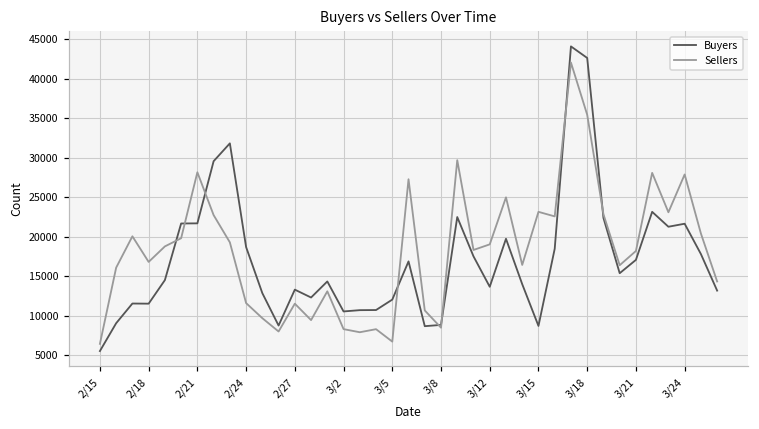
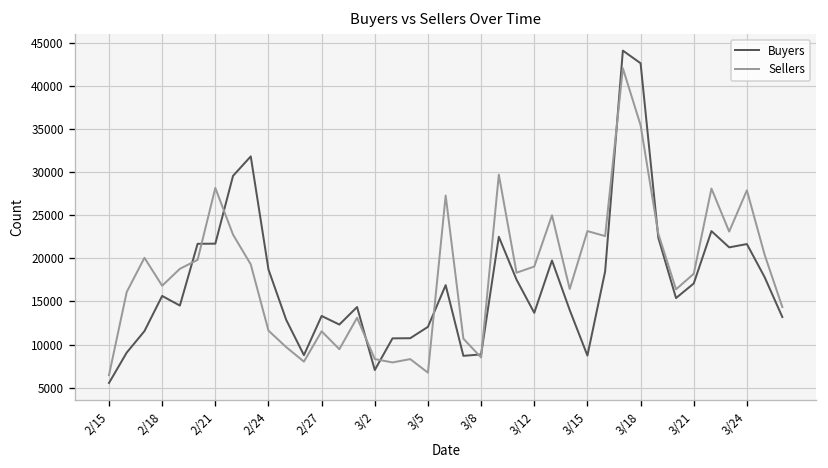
  {
    "Buyers": {
      "2/15": 6000,
-     "2/18": 12000,
+     "2/18": 16000,
      "2/21": 22000,
      "2/24": 19000,
      "2/27": 13000,
-     "3/2": 11000,
+     "3/2": 7000,
      "3/5": 12000,
      "3/12": 14000,
      "3/15": 9000,
      "3/18": 43000,
      "3/21": 17000,
      "3/24": 22000
    },
    "Sellers": {
      "2/15": 6000,
      "2/18": 17000,
      "2/21": 28000,
      "2/24": 12000,
      "2/27": 12000,
      "3/2": 8000,
      "3/5": 7000,
      "3/12": 19000,
      "3/15": 23000,
      "3/18": 35000,
      "3/21": 18000,
      "3/24": 28000
    }
  }
